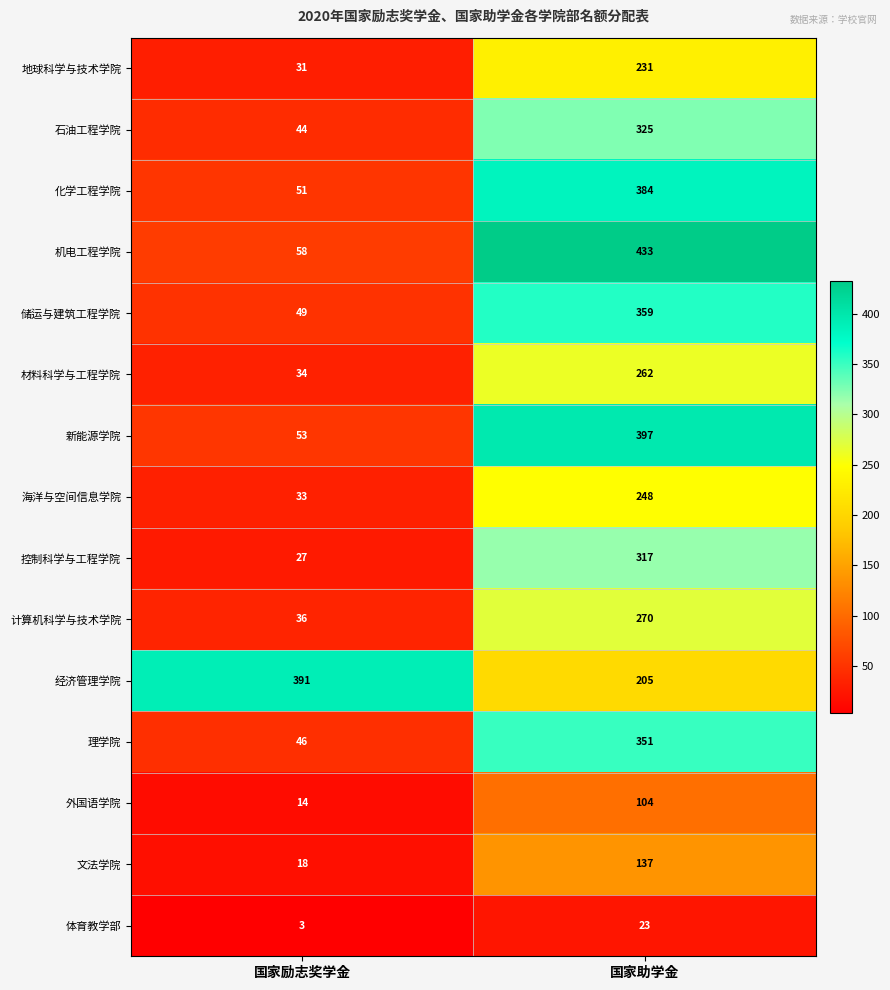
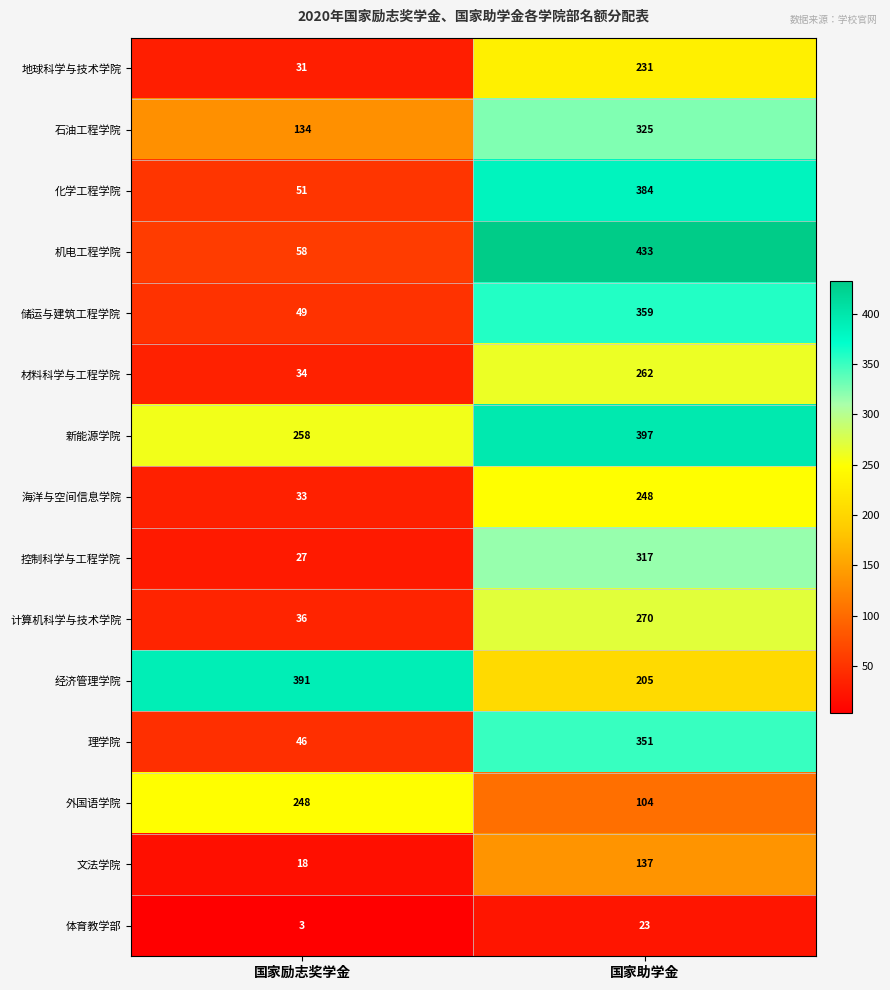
  {
    "地球科学与技术学院": {
      "国家励志奖学金": 31,
      "国家助学金": 231
    },
    "石油工程学院": {
-     "国家励志奖学金": 44,
+     "国家励志奖学金": 134,
      "国家助学金": 325
    },
    "化学工程学院": {
      "国家励志奖学金": 51,
      "国家助学金": 384
    },
    "机电工程学院": {
      "国家励志奖学金": 58,
      "国家助学金": 433
    },
    "储运与建筑工程学院": {
      "国家励志奖学金": 49,
      "国家助学金": 359
    },
    "材料科学与工程学院": {
      "国家励志奖学金": 34,
      "国家助学金": 262
    },
    "新能源学院": {
-     "国家励志奖学金": 53,
+     "国家励志奖学金": 258,
      "国家助学金": 397
    },
    "海洋与空间信息学院": {
      "国家励志奖学金": 33,
      "国家助学金": 248
    },
    "控制科学与工程学院": {
      "国家励志奖学金": 27,
      "国家助学金": 317
    },
    "计算机科学与技术学院": {
      "国家励志奖学金": 36,
      "国家助学金": 270
    },
    "经济管理学院": {
      "国家励志奖学金": 391,
      "国家助学金": 205
    },
    "理学院": {
      "国家励志奖学金": 46,
      "国家助学金": 351
    },
    "外国语学院": {
-     "国家励志奖学金": 14,
+     "国家励志奖学金": 248,
      "国家助学金": 104
    },
    "文法学院": {
      "国家励志奖学金": 18,
      "国家助学金": 137
    },
    "体育教学部": {
      "国家励志奖学金": 3,
      "国家助学金": 23
    }
  }
